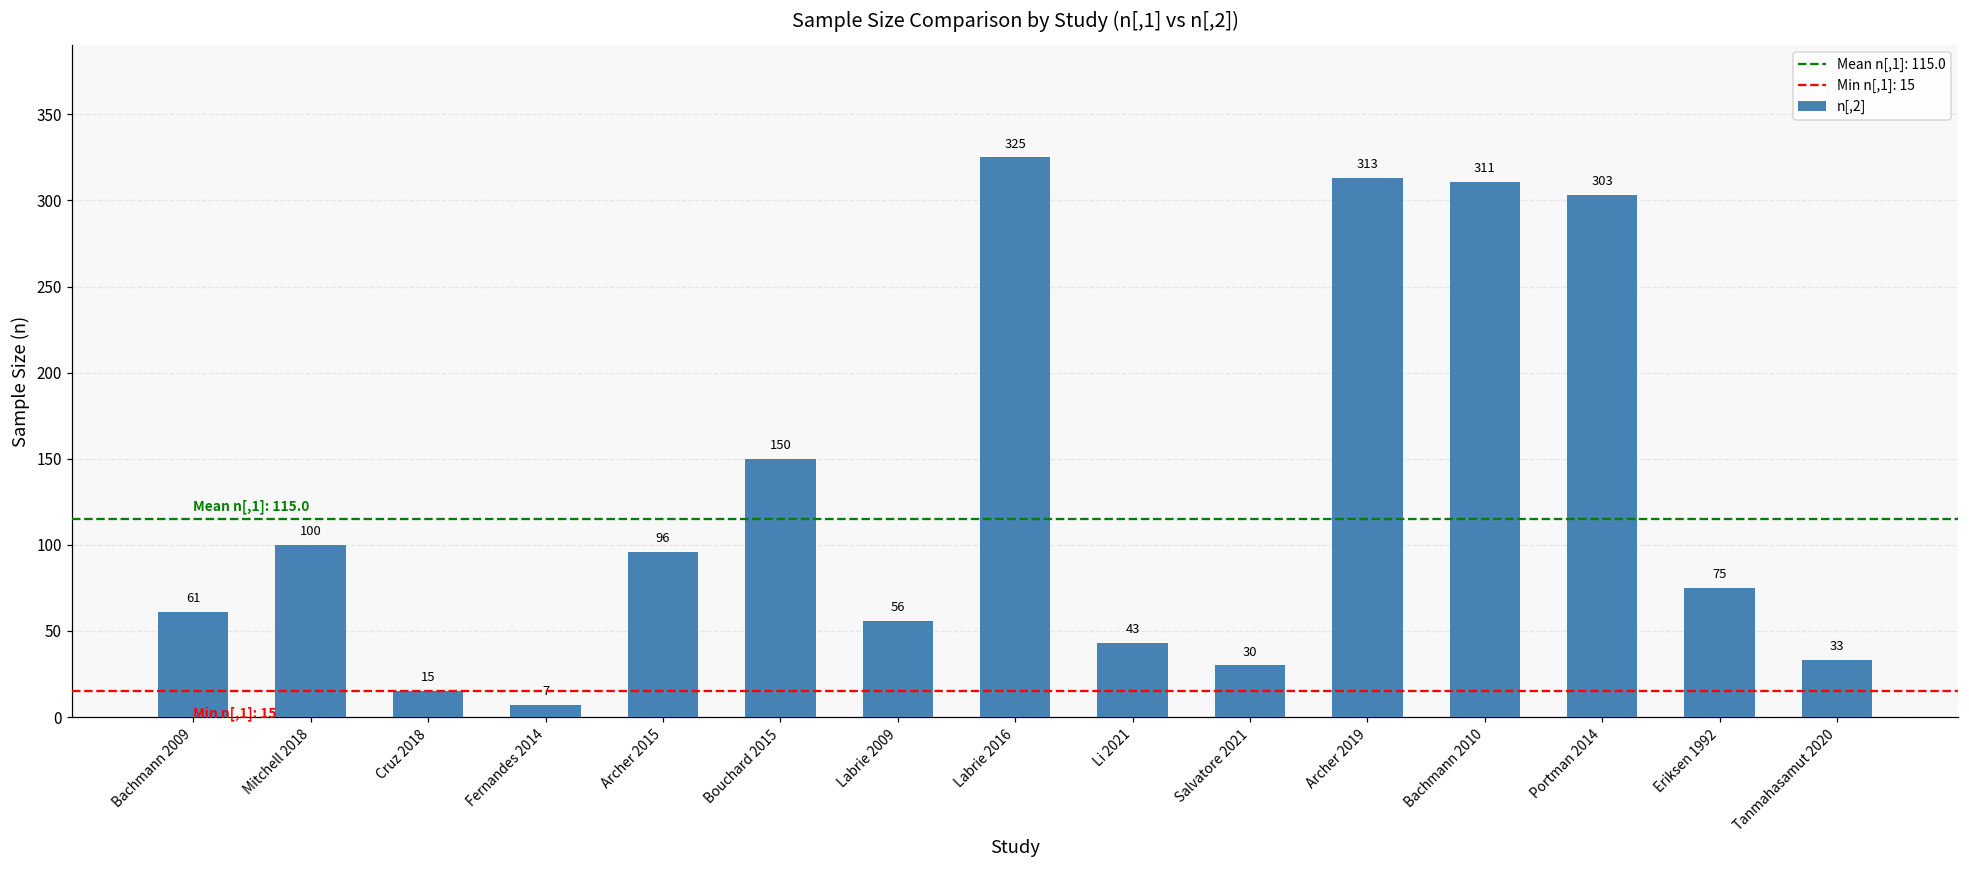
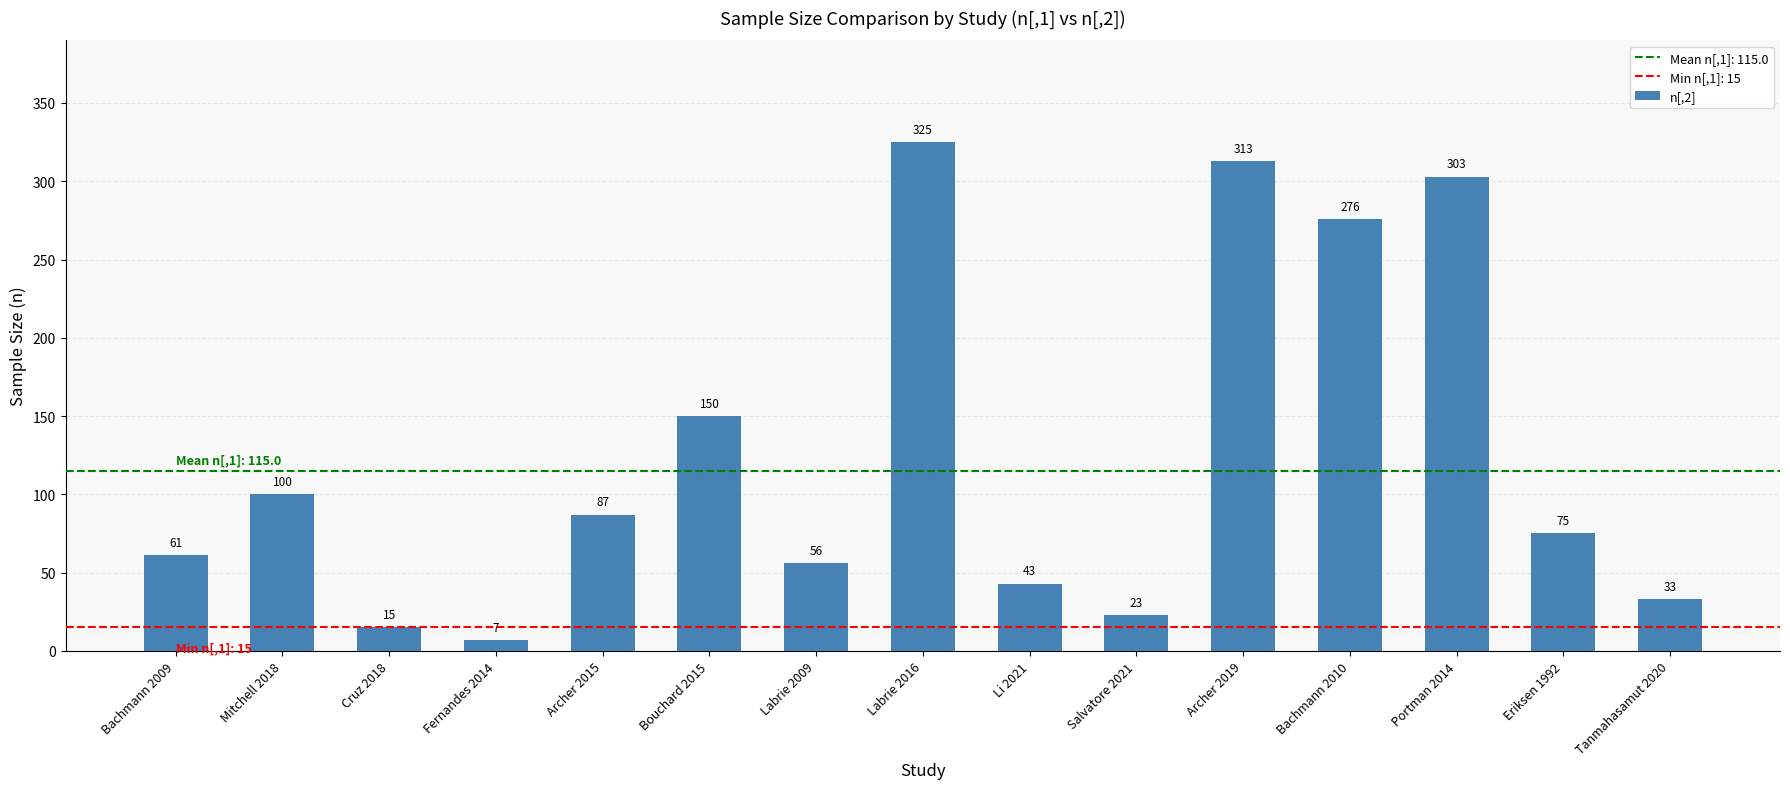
  {
    "Bachmann 2009": 61,
    "Mitchell 2018": 100,
    "Cruz 2018": 15,
    "Fernandes 2014": 7,
-   "Archer 2015": 96,
+   "Archer 2015": 87,
    "Bouchard 2015": 150,
    "Labrie 2009": 56,
    "Labrie 2016": 325,
    "Li 2021": 43,
-   "Salvatore 2021": 30,
+   "Salvatore 2021": 23,
    "Archer 2019": 313,
-   "Bachmann 2010": 311,
+   "Bachmann 2010": 276,
    "Portman 2014": 303,
    "Eriksen 1992": 75,
    "Tanmahasamut 2020": 33
  }
